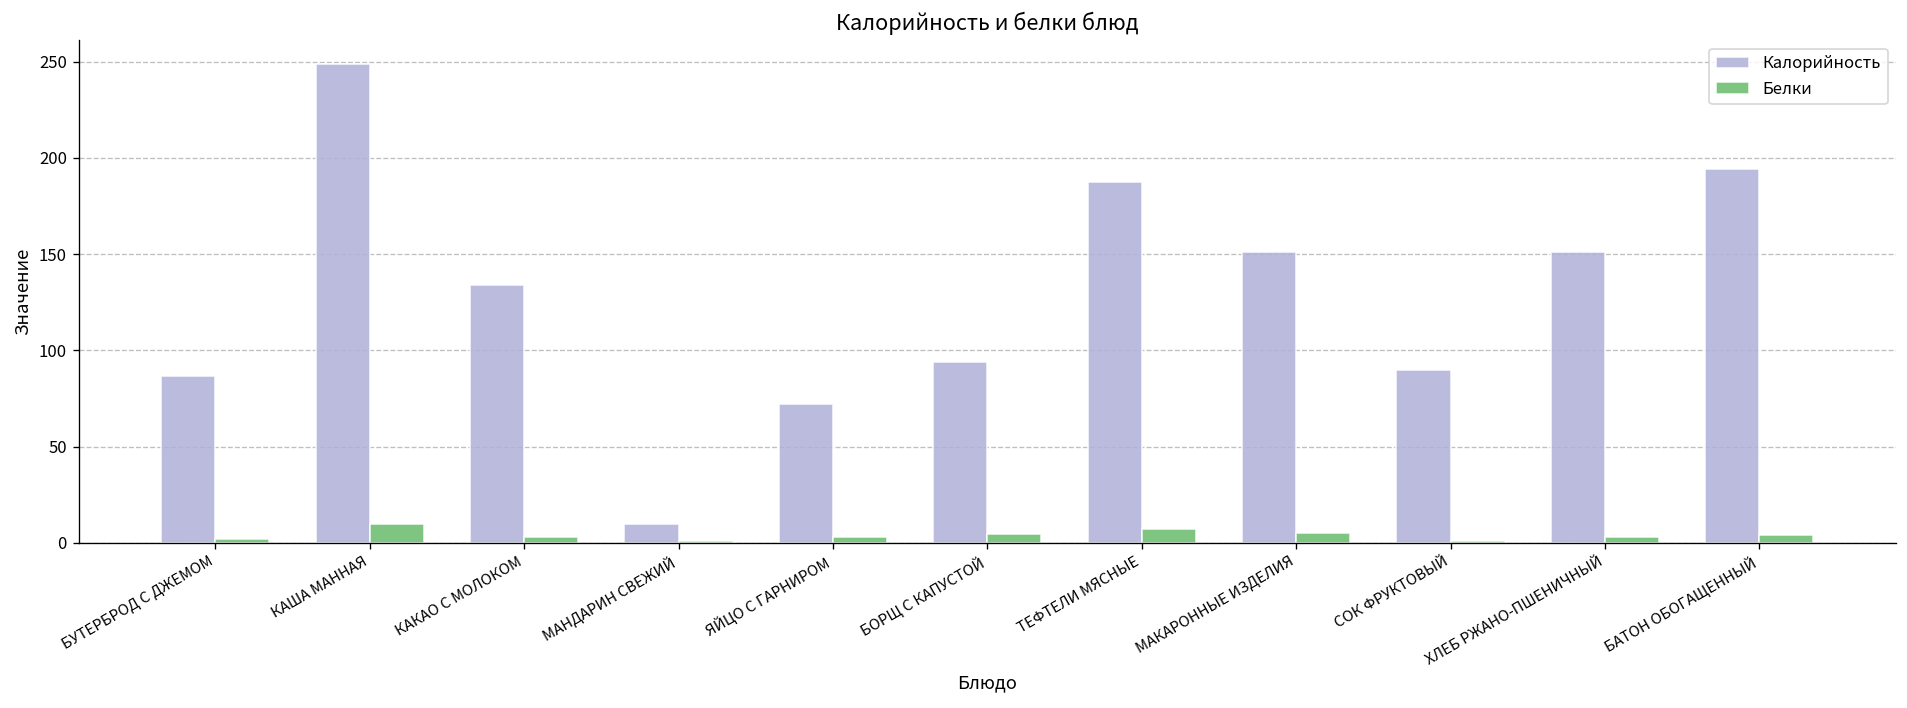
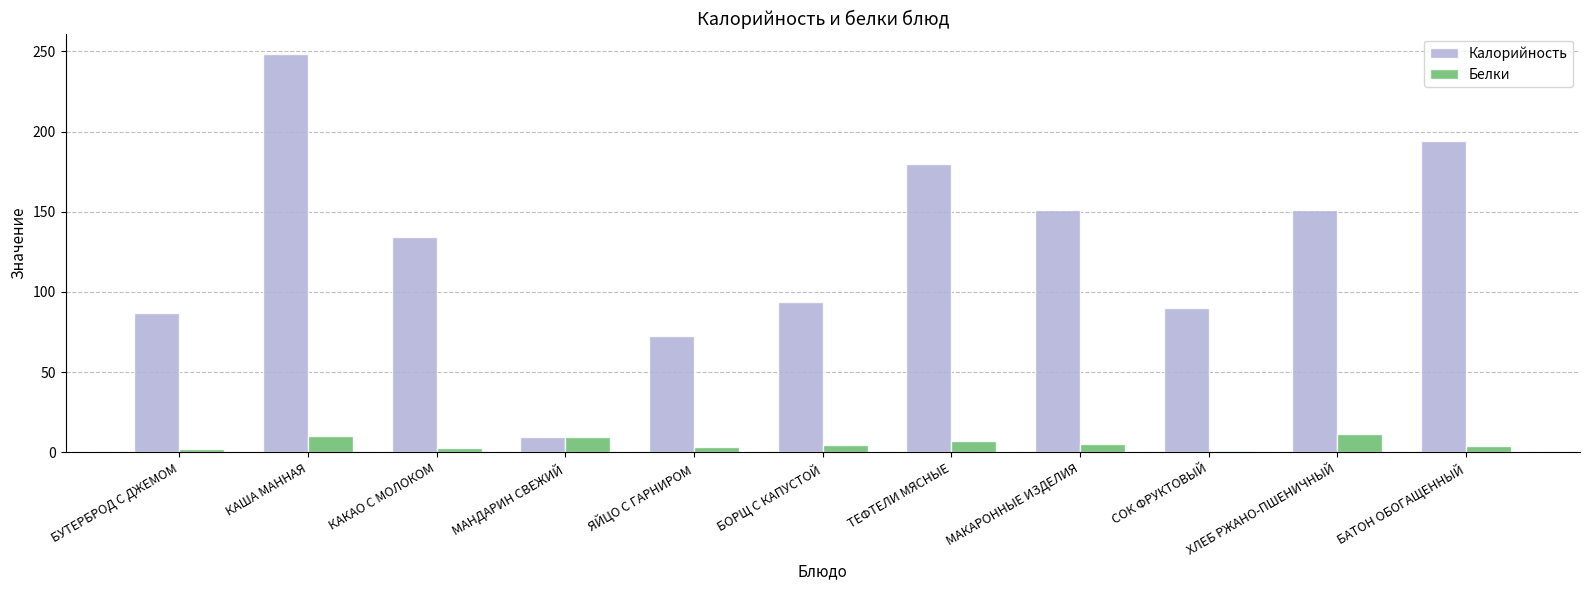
  {
    "Калорийность": {
      "БУТЕРБРОД С ДЖЕМОМ": 87,
      "КАША МАННАЯ": 249,
      "КАКАО С МОЛОКОМ": 134,
      "МАНДАРИН СВЕЖИЙ": 10,
      "ЯЙЦО С ГАРНИРОМ": 72,
      "БОРЩ С КАПУСТОЙ": 94,
-     "ТЕФТЕЛИ МЯСНЫЕ": 187,
+     "ТЕФТЕЛИ МЯСНЫЕ": 180,
      "МАКАРОННЫЕ ИЗДЕЛИЯ": 151,
      "СОК ФРУКТОВЫЙ": 90,
      "ХЛЕБ РЖАНО-ПШЕНИЧНЫЙ": 151,
      "БАТОН ОБОГАЩЕННЫЙ": 194
    },
    "Белки": {
      "БУТЕРБРОД С ДЖЕМОМ": 2,
      "КАША МАННАЯ": 10,
      "КАКАО С МОЛОКОМ": 3,
-     "МАНДАРИН СВЕЖИЙ": 1,
+     "МАНДАРИН СВЕЖИЙ": 10,
      "ЯЙЦО С ГАРНИРОМ": 3,
      "БОРЩ С КАПУСТОЙ": 5,
      "ТЕФТЕЛИ МЯСНЫЕ": 7,
      "МАКАРОННЫЕ ИЗДЕЛИЯ": 5,
-     "ХЛЕБ РЖАНО-ПШЕНИЧНЫЙ": 3,
+     "ХЛЕБ РЖАНО-ПШЕНИЧНЫЙ": 12,
      "БАТОН ОБОГАЩЕННЫЙ": 4
    }
  }
